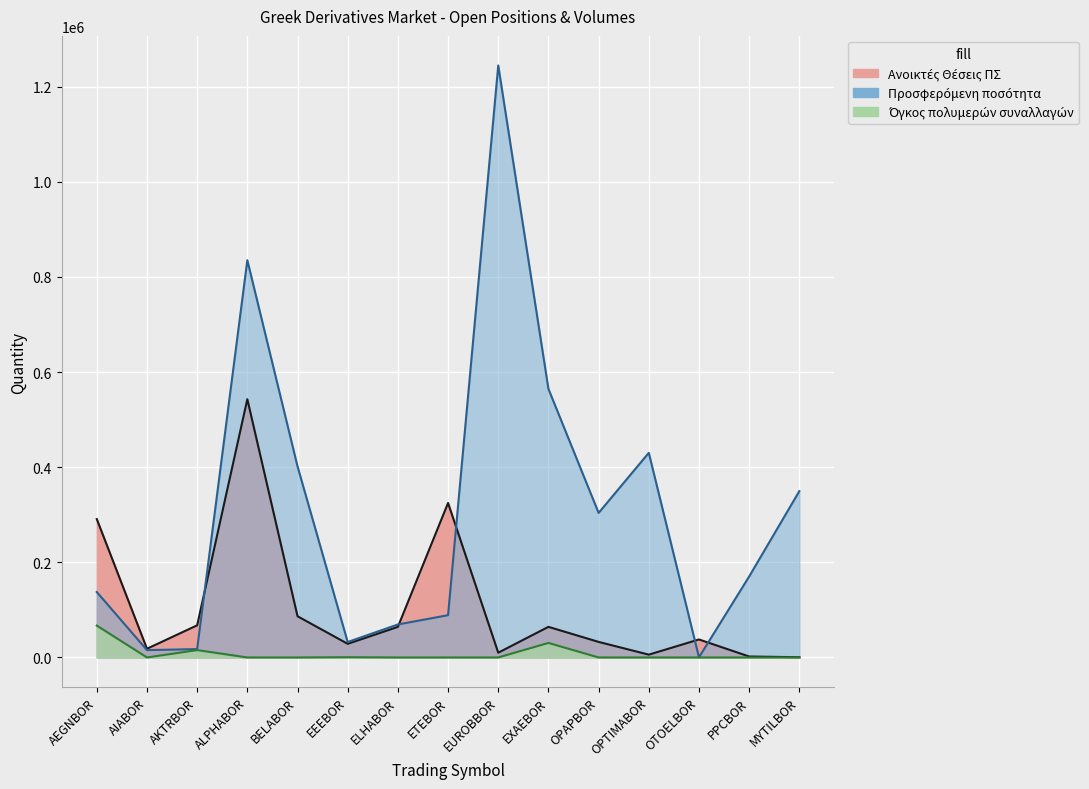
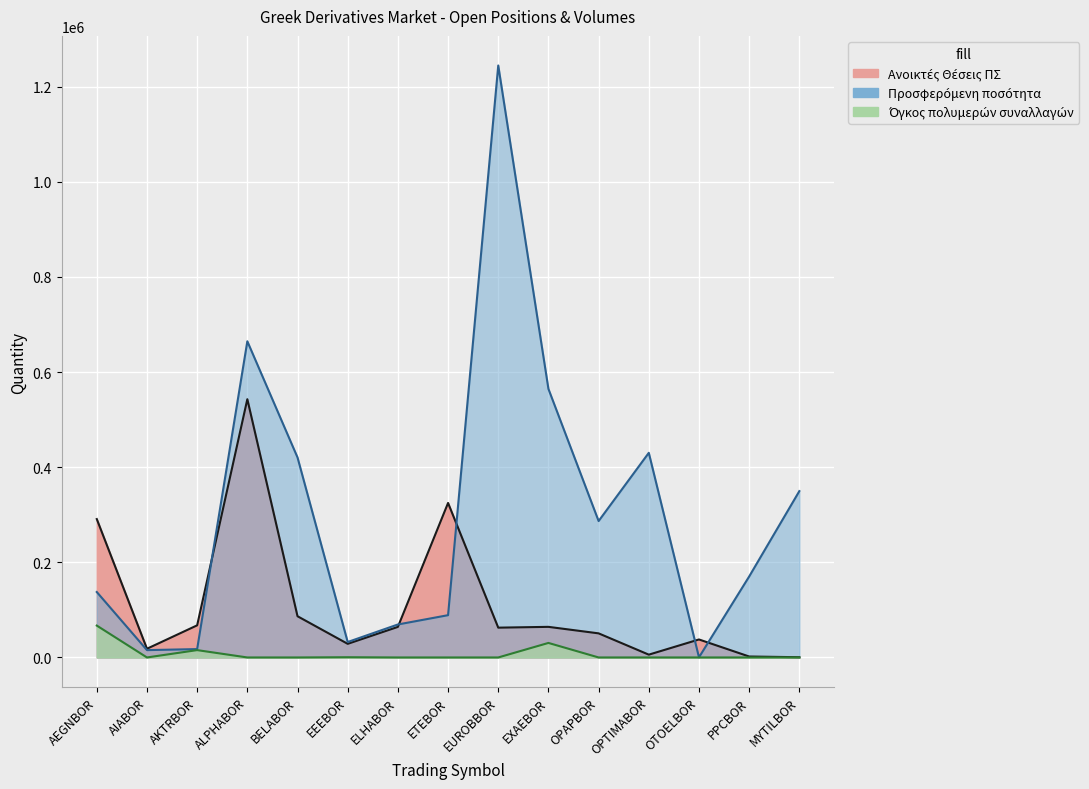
  {
    "Ανοικτές Θέσεις ΠΣ": {
      "AEGNBOR": 290000,
      "AKTRBOR": 70000,
      "ALPHABOR": 540000,
      "BELABOR": 90000,
      "ETEBOR": 320000,
-     "EUROBBOR": 10000,
+     "EUROBBOR": 60000,
      "EXAEBOR": 60000,
-     "OPAPBOR": 30000,
+     "OPAPBOR": 50000,
      "OPTIMABOR": 10000,
      "OTOELBOR": 40000
    },
    "Προσφερόμενη ποσότητα": {
      "AEGNBOR": 140000,
-     "ALPHABOR": 840000,
-     "BELABOR": 400000,
+     "ALPHABOR": 660000,
+     "BELABOR": 420000,
      "ETEBOR": 90000,
      "EUROBBOR": 1240000,
      "EXAEBOR": 560000,
-     "OPAPBOR": 300000,
+     "OPAPBOR": 290000,
      "OPTIMABOR": 430000,
      "PPCBOR": 170000,
      "MYTILBOR": 350000
    },
    "Όγκος πολυμερών συναλλαγών": {
      "AEGNBOR": 70000,
      "AIABOR": 0,
      "ALPHABOR": 0,
      "BELABOR": 0,
      "EEEBOR": 0,
      "ELHABOR": 0,
      "ETEBOR": 0,
      "EUROBBOR": 0,
      "EXAEBOR": 30000,
      "OPAPBOR": 0,
      "OPTIMABOR": 0
    }
  }
